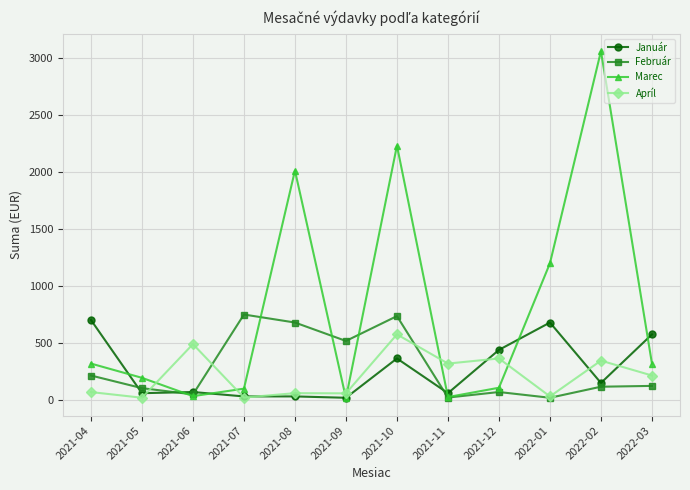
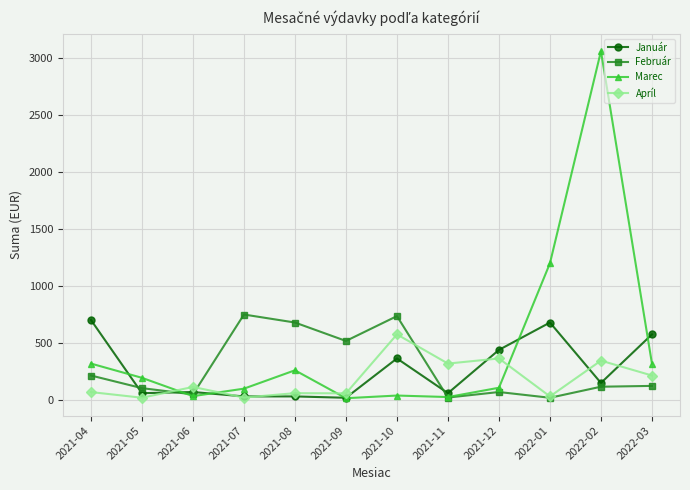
  {
    "Január": {
      "2021-04": 700,
      "2021-05": 60,
      "2021-08": 30,
      "2021-10": 360,
      "2021-11": 60,
      "2021-12": 440,
      "2022-01": 680,
      "2022-02": 150,
      "2022-03": 580
    },
    "Február": {
      "2021-04": 220,
      "2021-05": 100,
      "2021-07": 750,
      "2021-08": 680,
      "2021-09": 520,
      "2021-10": 740,
      "2021-12": 70,
      "2022-02": 120,
      "2022-03": 120
    },
    "Marec": {
      "2021-04": 320,
      "2021-05": 200,
      "2021-07": 100,
-     "2021-08": 2010,
-     "2021-10": 2230,
+     "2021-08": 260,
+     "2021-10": 40,
      "2021-12": 110,
      "2022-01": 1200,
      "2022-02": 3060,
      "2022-03": 320
    },
    "Apríl": {
      "2021-04": 70,
      "2021-05": 20,
-     "2021-06": 490,
+     "2021-06": 120,
      "2021-08": 60,
      "2021-09": 60,
      "2021-10": 580,
      "2021-11": 320,
      "2021-12": 360,
      "2022-02": 350,
      "2022-03": 220
    }
  }
